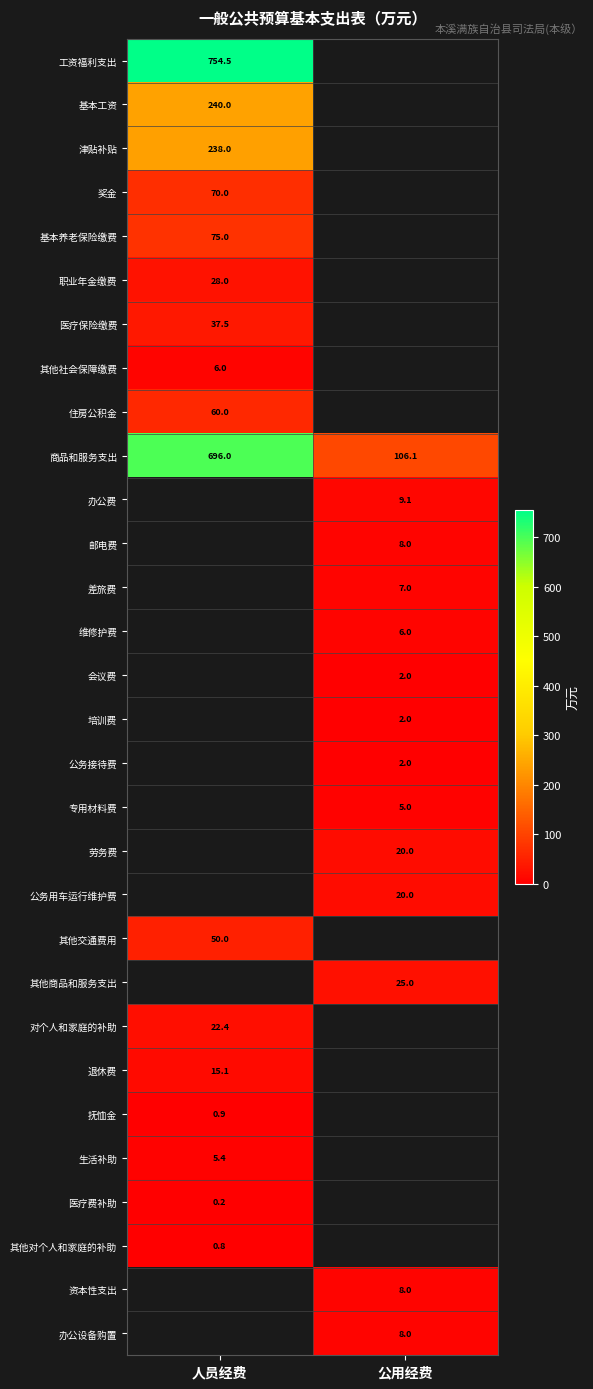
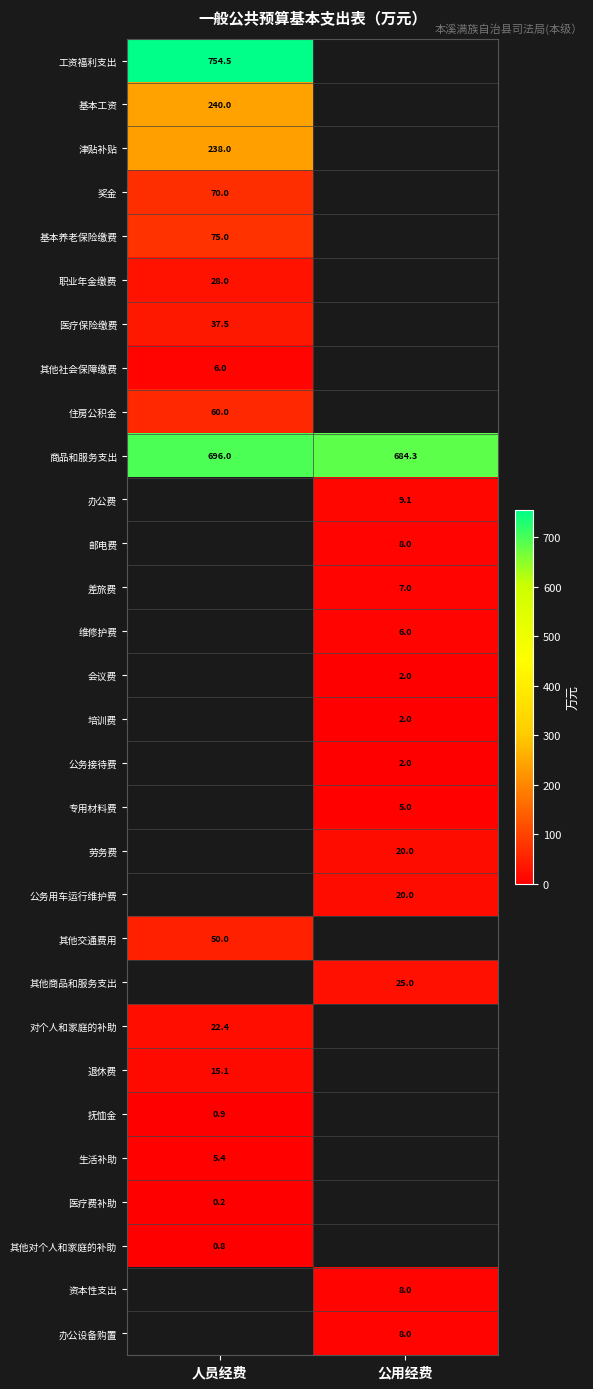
  {
    "工资福利支出": {
      "人员经费": 754.5
    },
    "基本工资": {
      "人员经费": 240.0
    },
    "津贴补贴": {
      "人员经费": 238.0
    },
    "奖金": {
      "人员经费": 70.0
    },
    "基本养老保险缴费": {
      "人员经费": 75.0
    },
    "职业年金缴费": {
      "人员经费": 28.0
    },
    "医疗保险缴费": {
      "人员经费": 37.5
    },
    "其他社会保障缴费": {
      "人员经费": 6.0
    },
    "住房公积金": {
      "人员经费": 60.0
    },
    "商品和服务支出": {
      "人员经费": 696.0,
-     "公用经费": 106.1
+     "公用经费": 684.3
    },
    "办公费": {
      "公用经费": 9.1
    },
    "邮电费": {
      "公用经费": 8.0
    },
    "差旅费": {
      "公用经费": 7.0
    },
    "维修护费": {
      "公用经费": 6.0
    },
    "会议费": {
      "公用经费": 2.0
    },
    "培训费": {
      "公用经费": 2.0
    },
    "公务接待费": {
      "公用经费": 2.0
    },
    "专用材料费": {
      "公用经费": 5.0
    },
    "劳务费": {
      "公用经费": 20.0
    },
    "公务用车运行维护费": {
      "公用经费": 20.0
    },
    "其他交通费用": {
      "人员经费": 50.0
    },
    "其他商品和服务支出": {
      "公用经费": 25.0
    },
    "对个人和家庭的补助": {
      "人员经费": 22.4
    },
    "退休费": {
      "人员经费": 15.1
    },
    "抚恤金": {
      "人员经费": 0.9
    },
    "生活补助": {
      "人员经费": 5.4
    },
    "医疗费补助": {
      "人员经费": 0.2
    },
    "其他对个人和家庭的补助": {
      "人员经费": 0.8
    },
    "资本性支出": {
      "公用经费": 8.0
    },
    "办公设备购置": {
      "公用经费": 8.0
    }
  }
